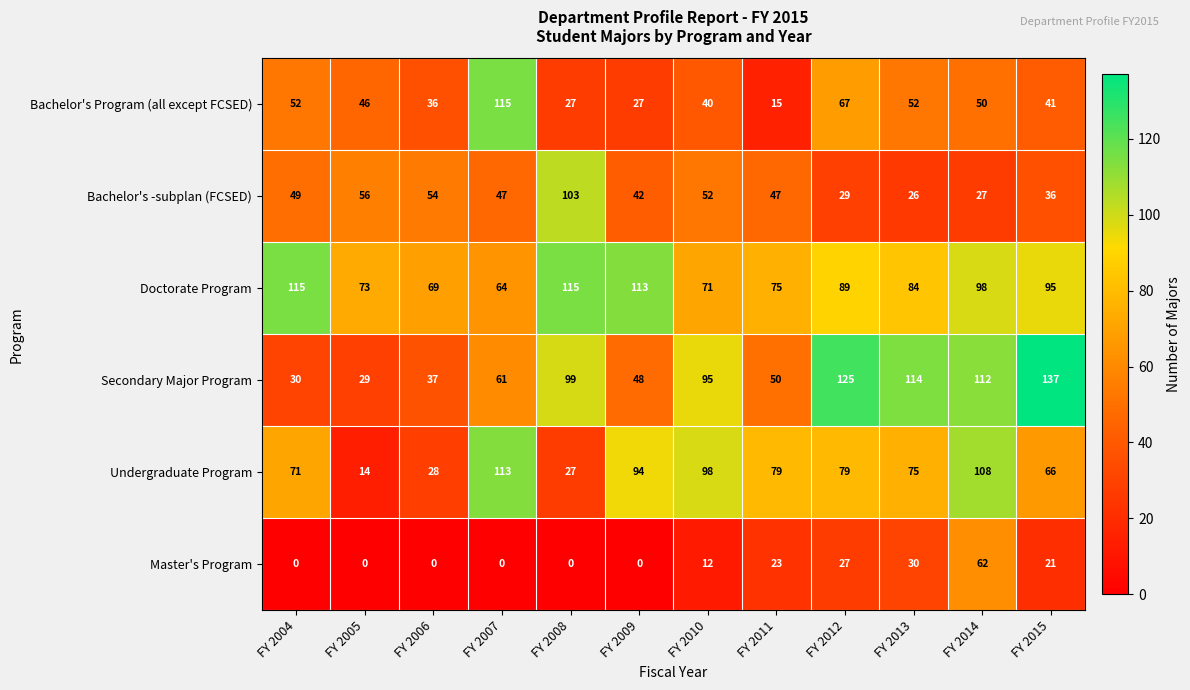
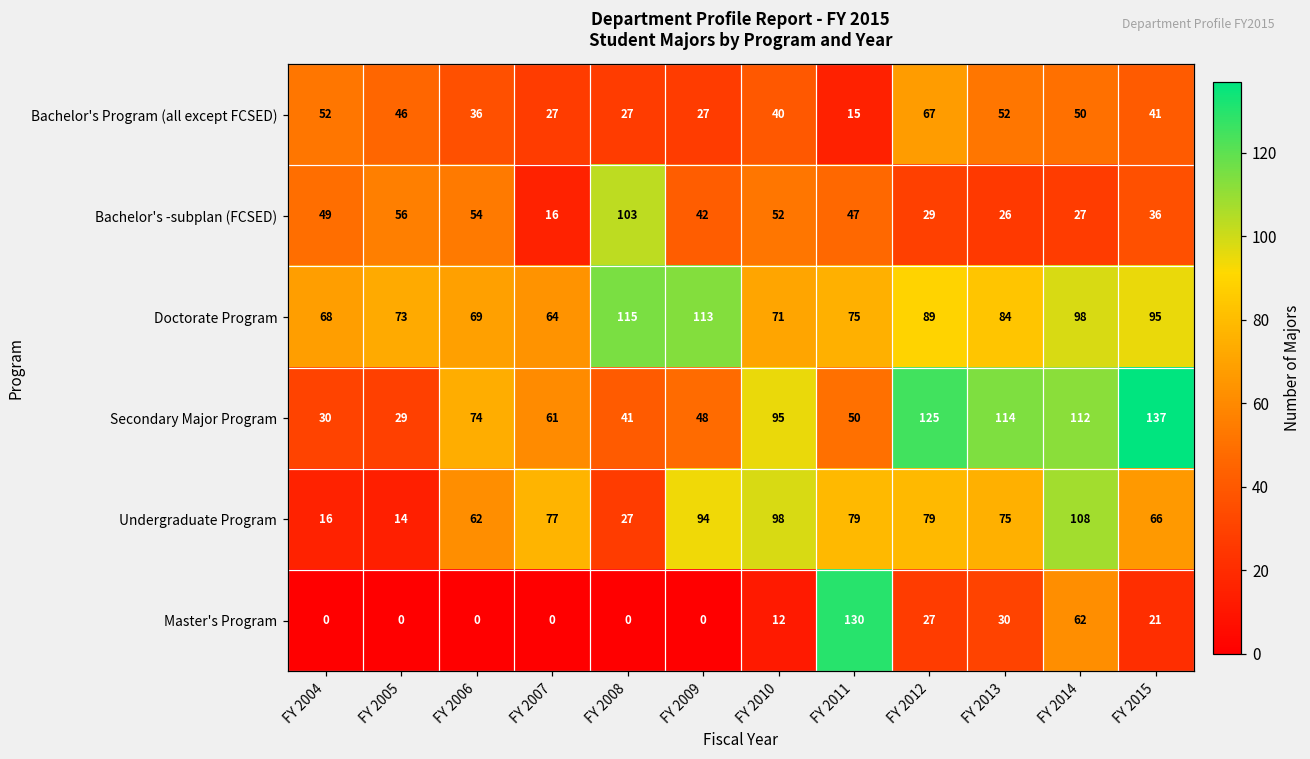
  {
    "Bachelor's Program (all except FCSED)": {
      "FY 2004": 52,
      "FY 2005": 46,
      "FY 2006": 36,
-     "FY 2007": 115,
+     "FY 2007": 27,
      "FY 2008": 27,
      "FY 2009": 27,
      "FY 2010": 40,
      "FY 2011": 15,
      "FY 2012": 67,
      "FY 2013": 52,
      "FY 2014": 50,
      "FY 2015": 41
    },
    "Bachelor's -subplan (FCSED)": {
      "FY 2004": 49,
      "FY 2005": 56,
      "FY 2006": 54,
-     "FY 2007": 47,
+     "FY 2007": 16,
      "FY 2008": 103,
      "FY 2009": 42,
      "FY 2010": 52,
      "FY 2011": 47,
      "FY 2012": 29,
      "FY 2013": 26,
      "FY 2014": 27,
      "FY 2015": 36
    },
    "Doctorate Program": {
-     "FY 2004": 115,
+     "FY 2004": 68,
      "FY 2005": 73,
      "FY 2006": 69,
      "FY 2007": 64,
      "FY 2008": 115,
      "FY 2009": 113,
      "FY 2010": 71,
      "FY 2011": 75,
      "FY 2012": 89,
      "FY 2013": 84,
      "FY 2014": 98,
      "FY 2015": 95
    },
    "Secondary Major Program": {
      "FY 2004": 30,
      "FY 2005": 29,
-     "FY 2006": 37,
+     "FY 2006": 74,
      "FY 2007": 61,
-     "FY 2008": 99,
+     "FY 2008": 41,
      "FY 2009": 48,
      "FY 2010": 95,
      "FY 2011": 50,
      "FY 2012": 125,
      "FY 2013": 114,
      "FY 2014": 112,
      "FY 2015": 137
    },
    "Undergraduate Program": {
-     "FY 2004": 71,
+     "FY 2004": 16,
      "FY 2005": 14,
-     "FY 2006": 28,
-     "FY 2007": 113,
+     "FY 2006": 62,
+     "FY 2007": 77,
      "FY 2008": 27,
      "FY 2009": 94,
      "FY 2010": 98,
      "FY 2011": 79,
      "FY 2012": 79,
      "FY 2013": 75,
      "FY 2014": 108,
      "FY 2015": 66
    },
    "Master's Program": {
      "FY 2004": 0,
      "FY 2005": 0,
      "FY 2006": 0,
      "FY 2007": 0,
      "FY 2008": 0,
      "FY 2009": 0,
      "FY 2010": 12,
-     "FY 2011": 23,
+     "FY 2011": 130,
      "FY 2012": 27,
      "FY 2013": 30,
      "FY 2014": 62,
      "FY 2015": 21
    }
  }
